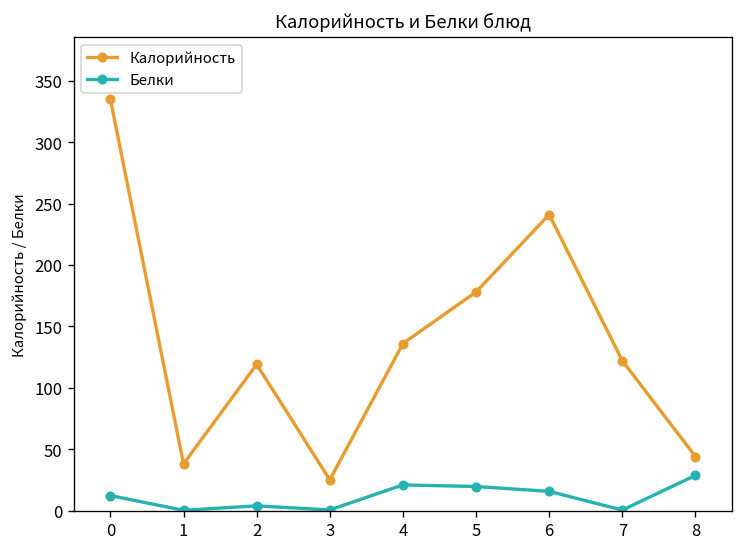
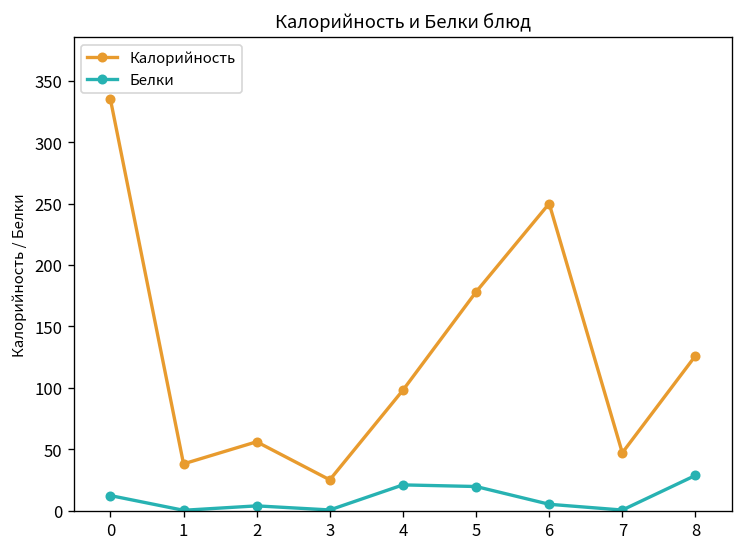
  {
    "Калорийность": {
      "0": 335,
      "1": 38,
-     "2": 119,
+     "2": 56,
      "3": 25,
-     "4": 136,
+     "4": 98,
      "5": 178,
-     "6": 241,
-     "7": 122,
-     "8": 44
+     "6": 250,
+     "7": 47,
+     "8": 126
    },
    "Белки": {
      "0": 12,
      "1": 0,
      "2": 4,
      "3": 0,
      "4": 21,
      "5": 20,
-     "6": 16,
+     "6": 5,
      "7": 0,
      "8": 29
    }
  }
